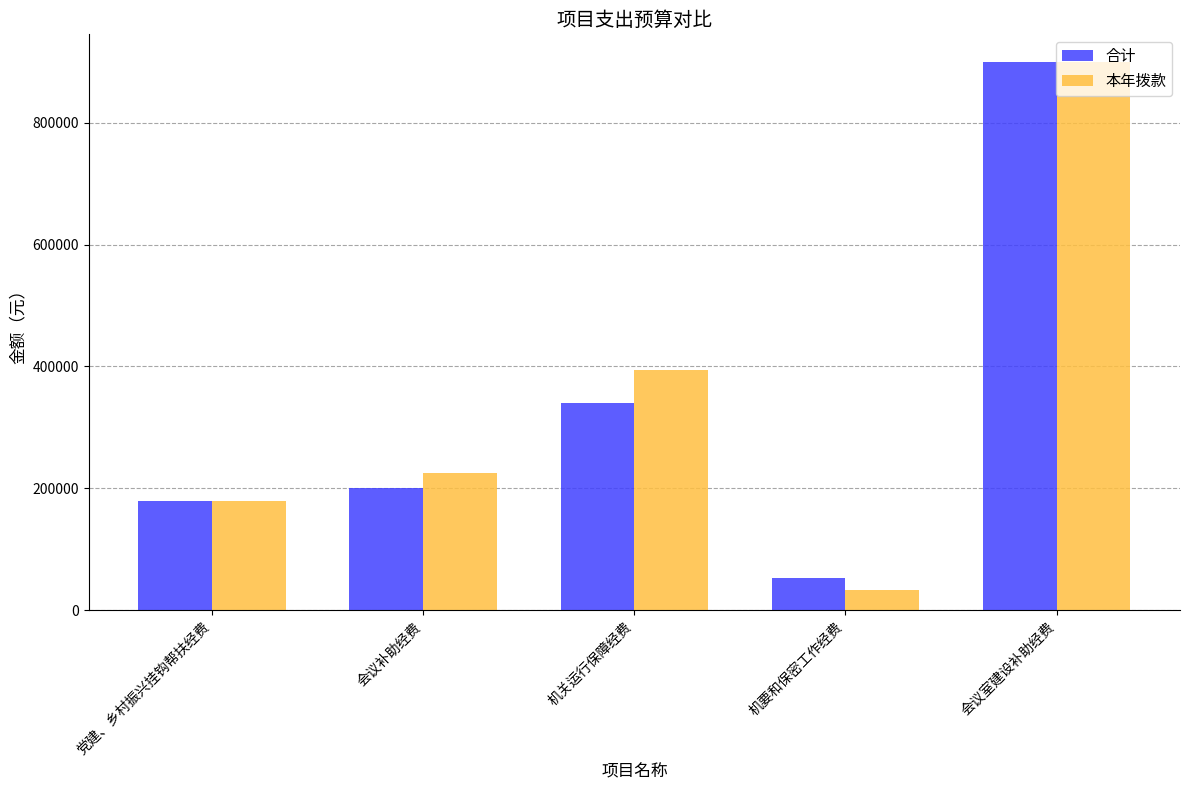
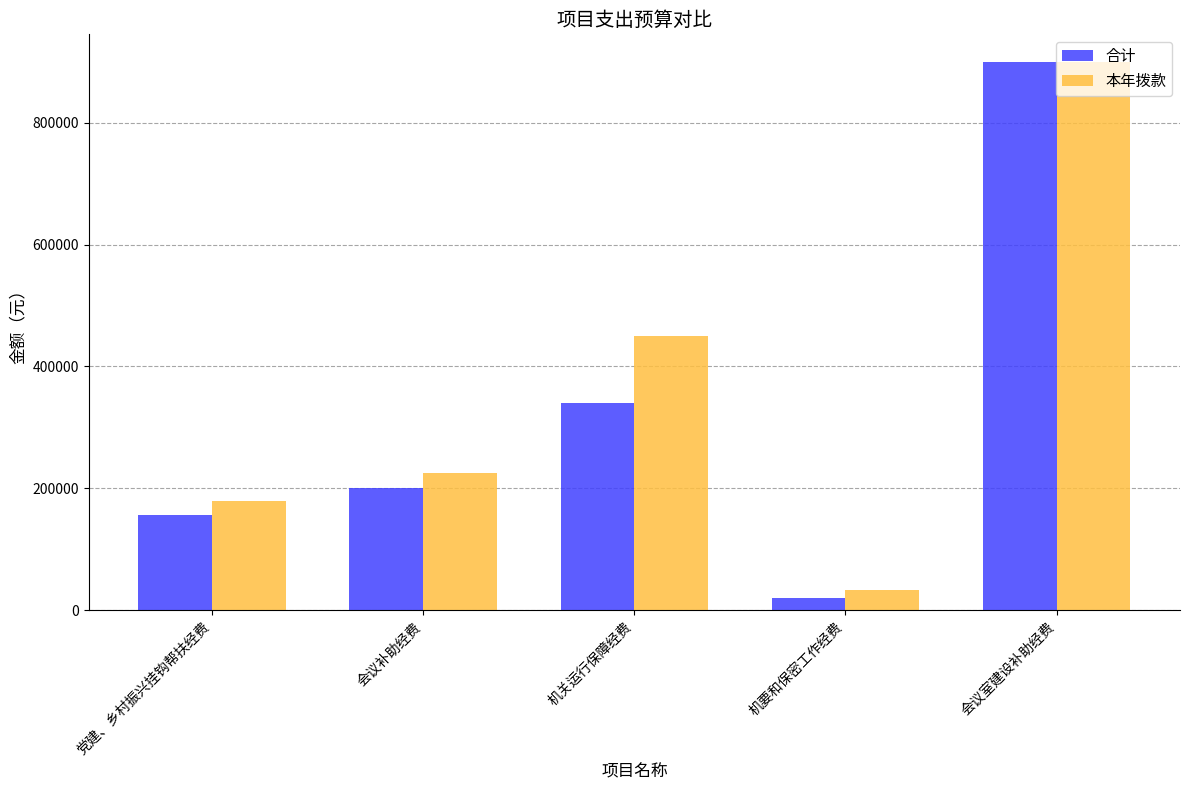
  {
    "合计": {
-     "党建、乡村振兴挂钩帮扶经费": 180000,
+     "党建、乡村振兴挂钩帮扶经费": 160000,
      "会议补助经费": 200000,
      "机关运行保障经费": 340000,
-     "机要和保密工作经费": 50000,
+     "机要和保密工作经费": 20000,
      "会议室建设补助经费": 900000
    },
    "本年拨款": {
      "党建、乡村振兴挂钩帮扶经费": 180000,
      "会议补助经费": 220000,
-     "机关运行保障经费": 390000,
+     "机关运行保障经费": 450000,
      "机要和保密工作经费": 30000
    }
  }
